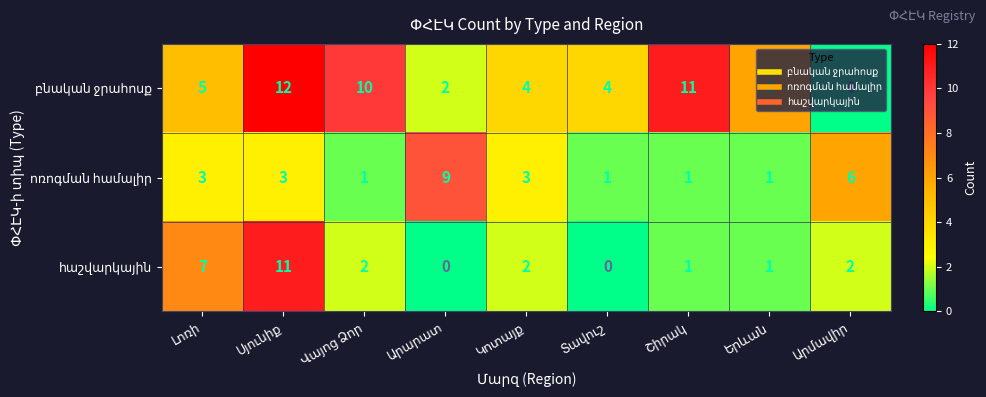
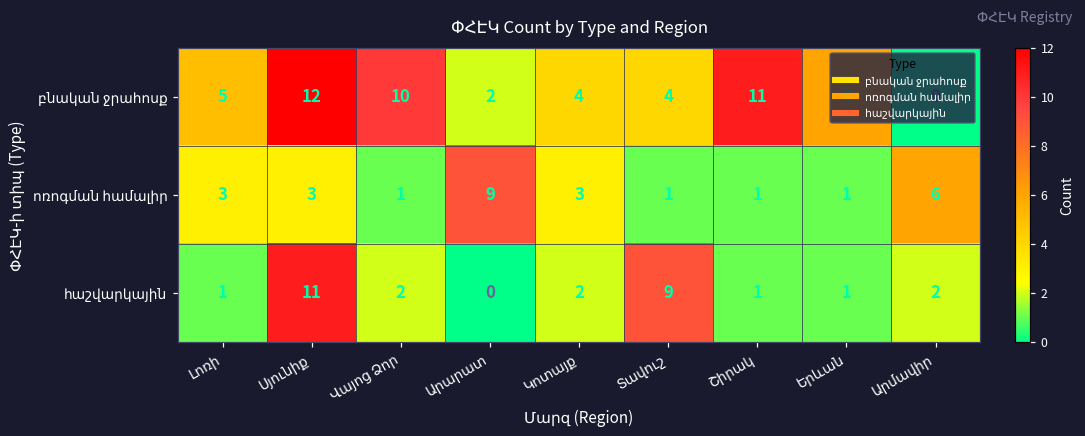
  {
    "բնական ջրահոսք": {
      "Լոռի": 5,
      "Սյունիք": 12,
      "Վայոց Ձոր": 10,
      "Արարատ": 2,
      "Կոտայք": 4,
      "Տավուշ": 4,
      "Շիրակ": 11
    },
    "ոռոգման համալիր": {
      "Լոռի": 3,
      "Սյունիք": 3,
      "Վայոց Ձոր": 1,
      "Արարատ": 9,
      "Կոտայք": 3,
      "Տավուշ": 1,
      "Շիրակ": 1,
      "Երևան": 1,
      "Արմավիր": 6
    },
    "հաշվարկային": {
-     "Լոռի": 7,
+     "Լոռի": 1,
      "Սյունիք": 11,
      "Վայոց Ձոր": 2,
      "Արարատ": 0,
      "Կոտայք": 2,
-     "Տավուշ": 0,
+     "Տավուշ": 9,
      "Շիրակ": 1,
      "Երևան": 1,
      "Արմավիր": 2
    }
  }
